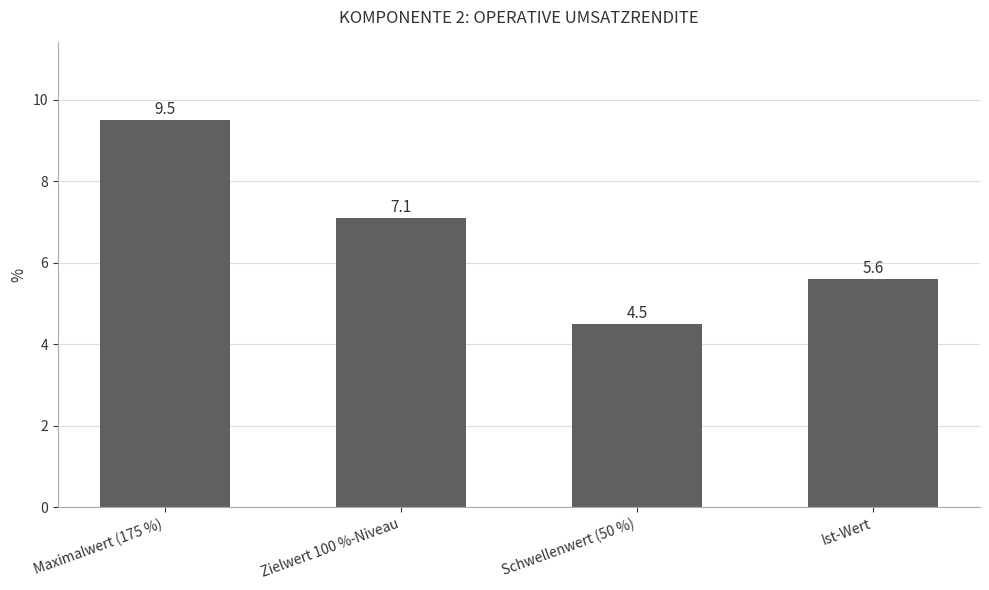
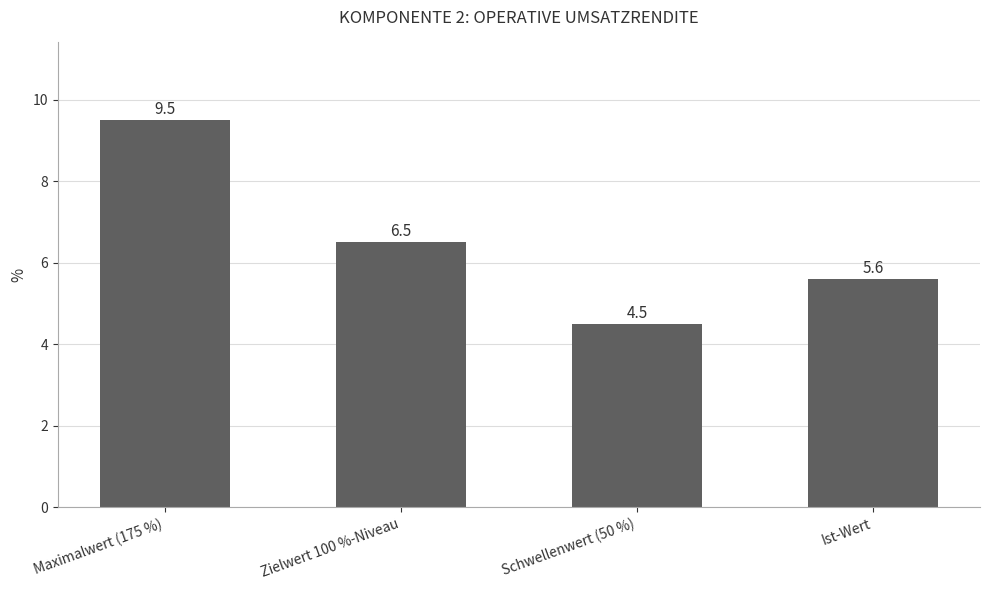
  {
    "Maximalwert (175 %)": 9.5,
-   "Zielwert 100 %-Niveau": 7.1,
+   "Zielwert 100 %-Niveau": 6.5,
    "Schwellenwert (50 %)": 4.5,
    "Ist-Wert": 5.6
  }
